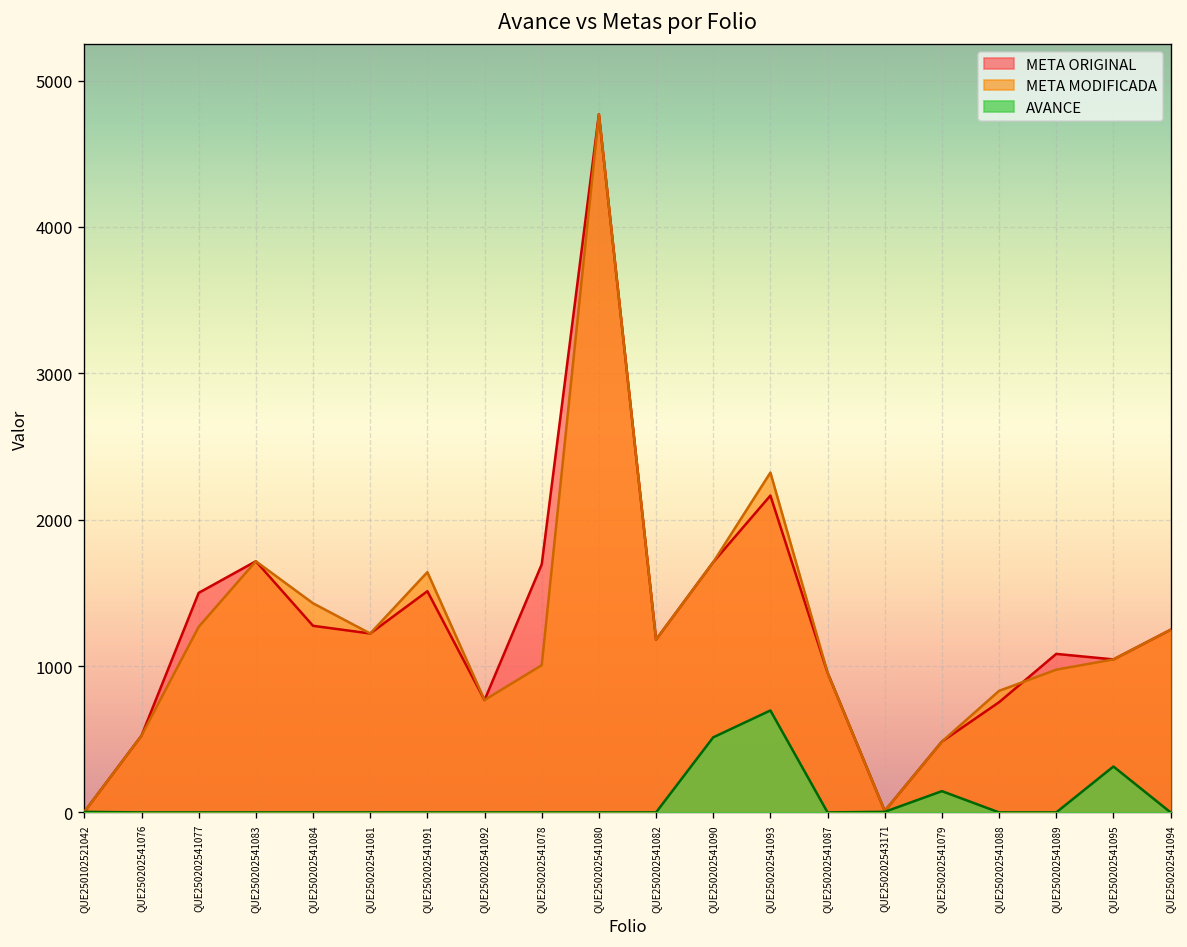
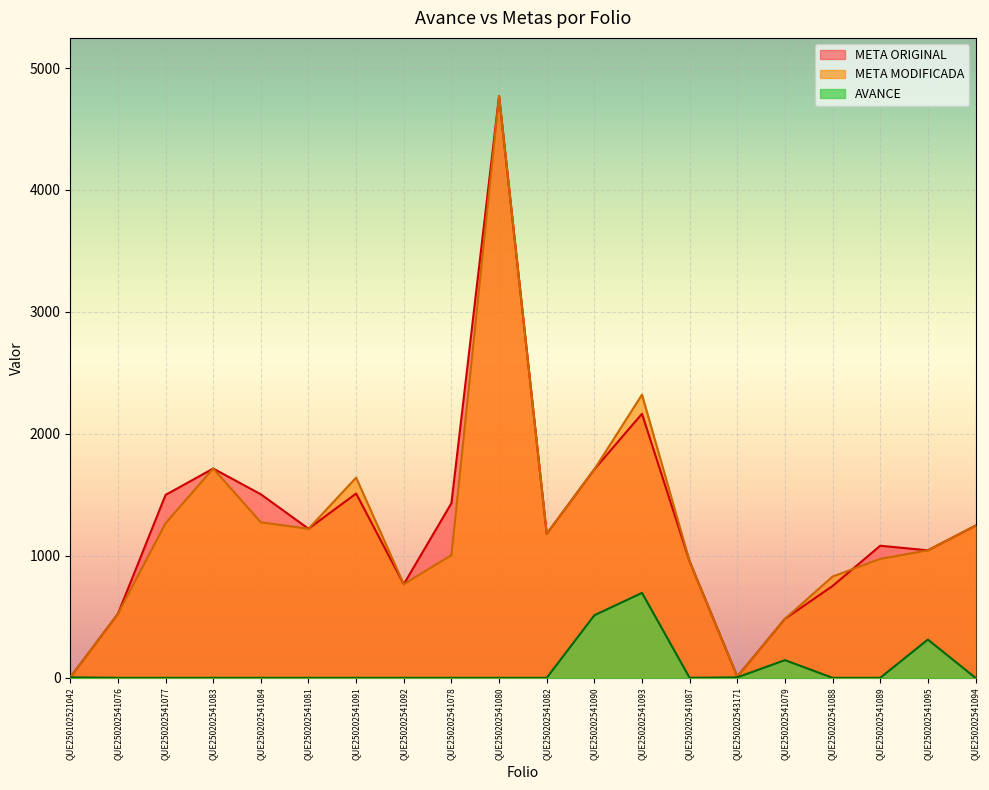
  {
    "META ORIGINAL": {
      "QUE250202541077": 1500,
-     "QUE250202541084": 1280,
+     "QUE250202541084": 1510,
      "QUE250202541091": 1510,
-     "QUE250202541078": 1690,
+     "QUE250202541078": 1430,
      "QUE250202541093": 2170,
      "QUE250202541088": 750,
      "QUE250202541089": 1080
    },
    "META MODIFICADA": {
      "QUE250202541077": 1270,
-     "QUE250202541084": 1430,
+     "QUE250202541084": 1280,
      "QUE250202541091": 1640,
      "QUE250202541078": 1010,
      "QUE250202541093": 2320,
      "QUE250202541088": 830,
      "QUE250202541089": 980
    },
    "AVANCE": {
      "QUE250202541076": 0,
      "QUE250202541077": 0,
      "QUE250202541083": 0,
      "QUE250202541084": 0,
      "QUE250202541081": 0,
      "QUE250202541091": 0,
      "QUE250202541092": 0,
      "QUE250202541078": 0,
      "QUE250202541080": 0,
      "QUE250202541082": 0,
      "QUE250202541090": 510,
      "QUE250202541093": 700,
      "QUE250202541087": 0,
      "QUE250202541079": 150,
      "QUE250202541088": 0,
      "QUE250202541089": 0,
      "QUE250202541095": 310,
      "QUE250202541094": 0
    }
  }
